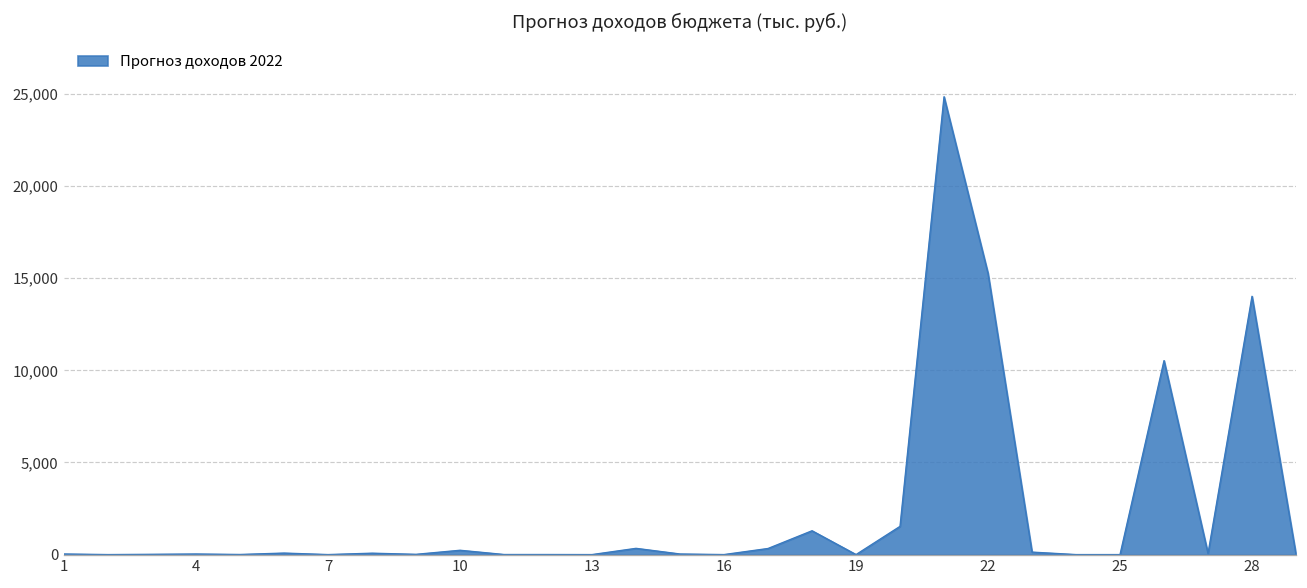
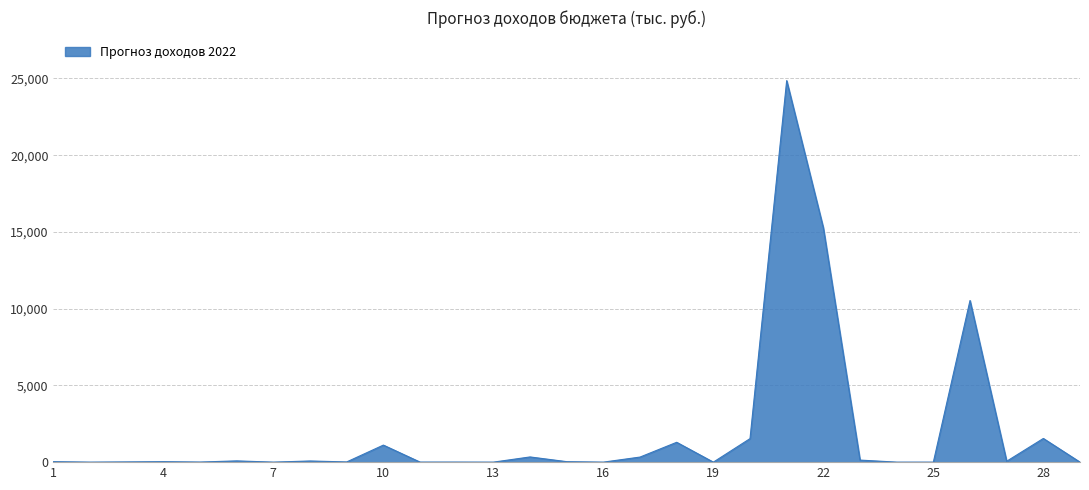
  {
    "1": "0",
    "4": "0",
    "7": "0",
-   "10": "200",
+   "10": "1,100",
    "13": "0",
    "16": "0",
    "19": "0",
    "22": "15,300",
    "25": "0",
-   "28": "14,000"
+   "28": "1,500"
  }
